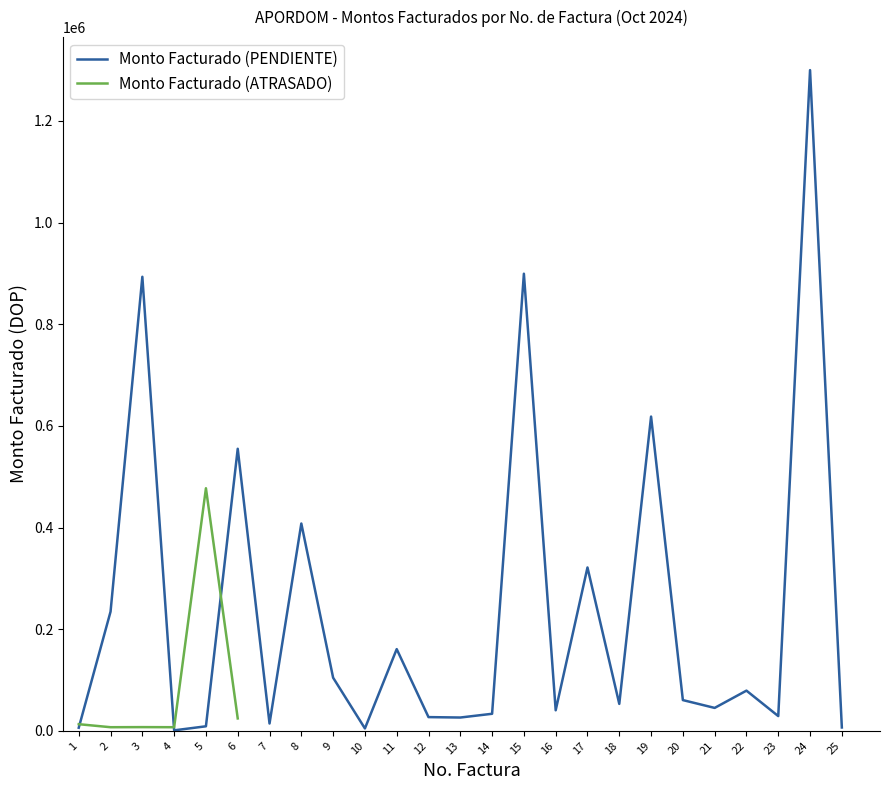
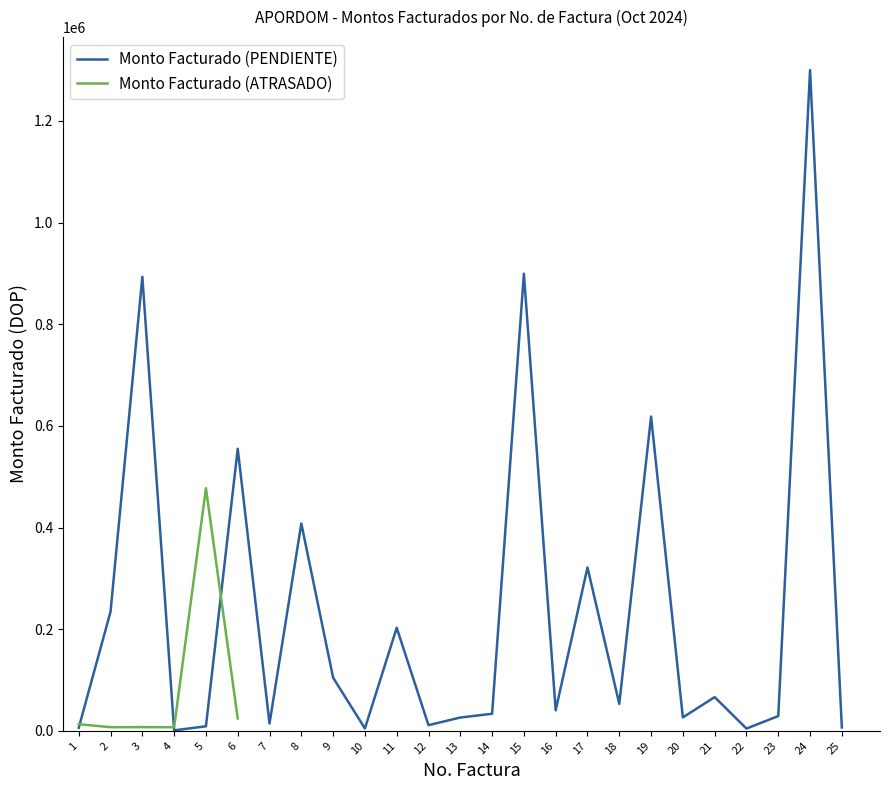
  {
    "Monto Facturado (PENDIENTE)": {
      "1": 10000,
      "2": 230000,
      "3": 890000,
      "4": 0,
      "5": 10000,
      "6": 550000,
      "7": 10000,
      "8": 410000,
      "9": 100000,
      "10": 0,
-     "11": 160000,
-     "12": 30000,
+     "11": 200000,
+     "12": 10000,
      "13": 30000,
      "14": 30000,
      "15": 900000,
      "16": 40000,
      "17": 320000,
      "18": 50000,
      "19": 620000,
-     "20": 60000,
-     "21": 50000,
-     "22": 80000,
+     "20": 30000,
+     "21": 70000,
+     "22": 0,
      "23": 30000,
      "24": 1300000,
      "25": 10000
    },
    "Monto Facturado (ATRASADO)": {
      "1": 10000,
      "2": 10000,
      "3": 10000,
      "4": 10000,
      "5": 480000,
      "6": 20000
    }
  }
